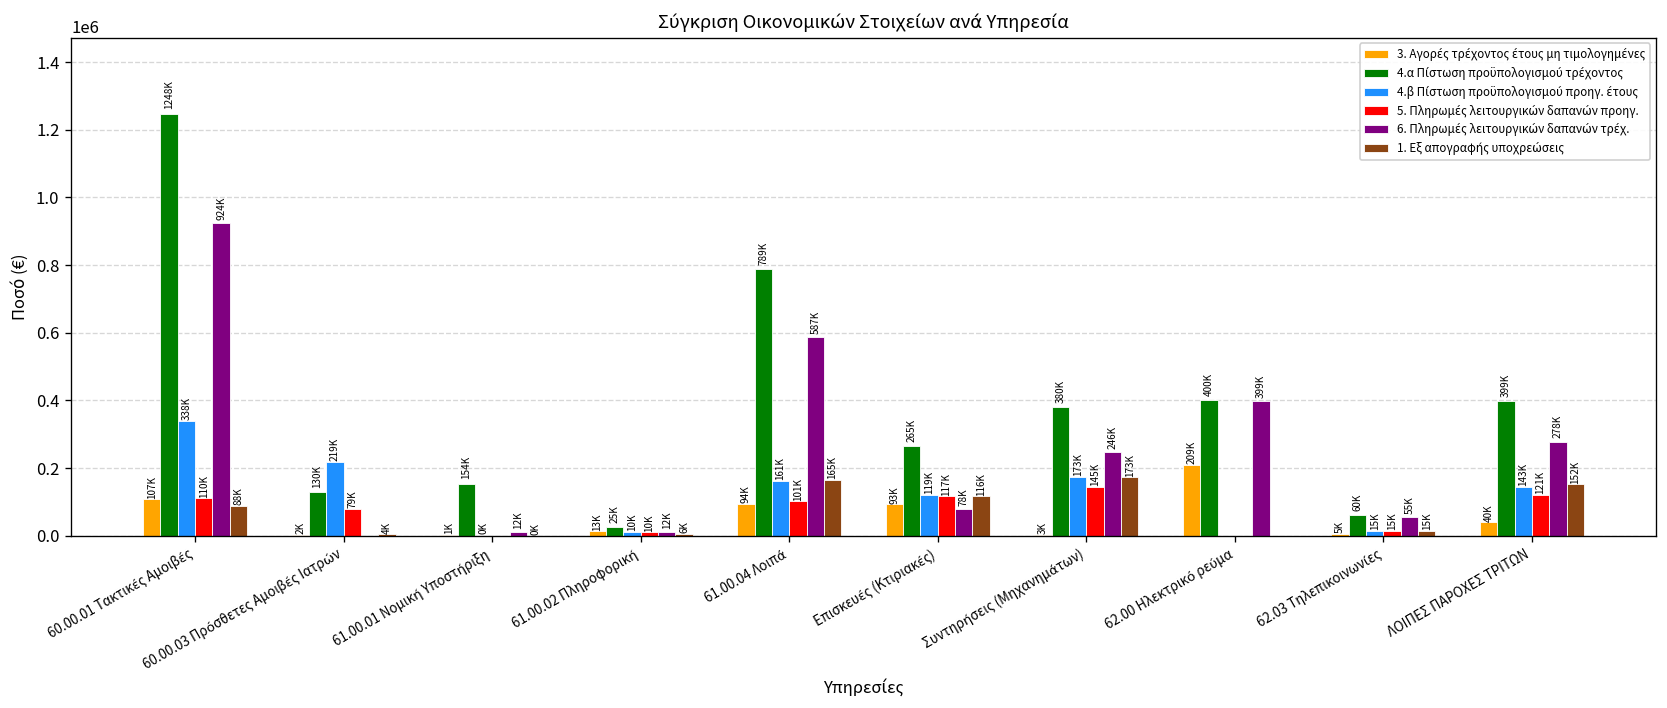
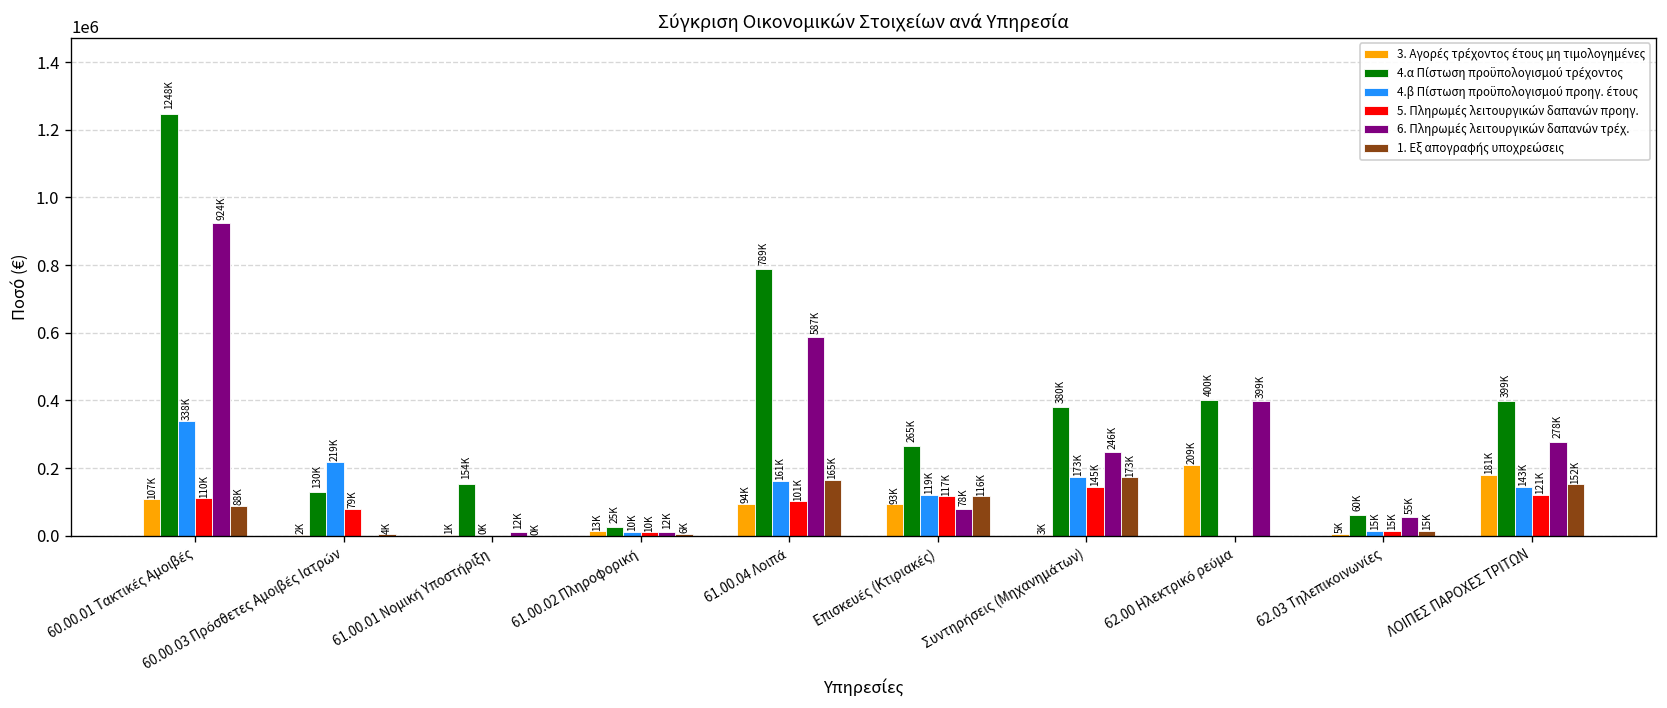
  {
    "3. Αγορές τρέχοντος έτους μη τιμολογημένες": {
      "60.00.01 Τακτικές Αμοιβές": "107K",
      "60.00.03 Πρόσθετες Αμοιβές Ιατρών": "2K",
      "61.00.01 Νομική Υποστήριξη": "1K",
      "61.00.02 Πληροφορική": "13K",
      "61.00.04 Λοιπά": "94K",
      "Επισκευές (Κτιριακές)": "93K",
      "Συντηρήσεις (Μηχανημάτων)": "3K",
      "62.00 Ηλεκτρικό ρεύμα": "209K",
      "62.03 Τηλεπικοινωνίες": "5K",
-     "ΛΟΙΠΕΣ ΠΑΡΟΧΕΣ ΤΡΙΤΩΝ": "40K"
+     "ΛΟΙΠΕΣ ΠΑΡΟΧΕΣ ΤΡΙΤΩΝ": "181K"
    },
    "4.α Πίστωση προϋπολογισμού τρέχοντος": {
      "60.00.01 Τακτικές Αμοιβές": "1248K",
      "60.00.03 Πρόσθετες Αμοιβές Ιατρών": "130K",
      "61.00.01 Νομική Υποστήριξη": "154K",
      "61.00.02 Πληροφορική": "25K",
      "61.00.04 Λοιπά": "789K",
      "Επισκευές (Κτιριακές)": "265K",
      "Συντηρήσεις (Μηχανημάτων)": "380K",
      "62.00 Ηλεκτρικό ρεύμα": "400K",
      "62.03 Τηλεπικοινωνίες": "60K",
      "ΛΟΙΠΕΣ ΠΑΡΟΧΕΣ ΤΡΙΤΩΝ": "399K"
    },
    "4.β Πίστωση προϋπολογισμού προηγ. έτους": {
      "60.00.01 Τακτικές Αμοιβές": "338K",
      "60.00.03 Πρόσθετες Αμοιβές Ιατρών": "219K",
      "61.00.02 Πληροφορική": "10K",
      "61.00.04 Λοιπά": "161K",
      "Επισκευές (Κτιριακές)": "119K",
      "Συντηρήσεις (Μηχανημάτων)": "173K",
      "62.03 Τηλεπικοινωνίες": "15K",
      "ΛΟΙΠΕΣ ΠΑΡΟΧΕΣ ΤΡΙΤΩΝ": "143K"
    },
    "5. Πληρωμές λειτουργικών δαπανών προηγ.": {
      "60.00.01 Τακτικές Αμοιβές": "110K",
      "60.00.03 Πρόσθετες Αμοιβές Ιατρών": "79K",
      "61.00.01 Νομική Υποστήριξη": "0K",
      "61.00.02 Πληροφορική": "10K",
      "61.00.04 Λοιπά": "101K",
      "Επισκευές (Κτιριακές)": "117K",
      "Συντηρήσεις (Μηχανημάτων)": "145K",
      "62.03 Τηλεπικοινωνίες": "15K",
      "ΛΟΙΠΕΣ ΠΑΡΟΧΕΣ ΤΡΙΤΩΝ": "121K"
    },
    "6. Πληρωμές λειτουργικών δαπανών τρέχ.": {
      "60.00.01 Τακτικές Αμοιβές": "924K",
      "61.00.01 Νομική Υποστήριξη": "12K",
      "61.00.02 Πληροφορική": "12K",
      "61.00.04 Λοιπά": "587K",
      "Επισκευές (Κτιριακές)": "78K",
      "Συντηρήσεις (Μηχανημάτων)": "246K",
      "62.00 Ηλεκτρικό ρεύμα": "399K",
      "62.03 Τηλεπικοινωνίες": "55K",
      "ΛΟΙΠΕΣ ΠΑΡΟΧΕΣ ΤΡΙΤΩΝ": "278K"
    },
    "1. Εξ απογραφής υποχρεώσεις": {
      "60.00.01 Τακτικές Αμοιβές": "88K",
      "60.00.03 Πρόσθετες Αμοιβές Ιατρών": "4K",
      "61.00.02 Πληροφορική": "6K",
      "61.00.04 Λοιπά": "165K",
      "Επισκευές (Κτιριακές)": "116K",
      "Συντηρήσεις (Μηχανημάτων)": "173K",
      "62.03 Τηλεπικοινωνίες": "15K",
      "ΛΟΙΠΕΣ ΠΑΡΟΧΕΣ ΤΡΙΤΩΝ": "152K"
    }
  }
